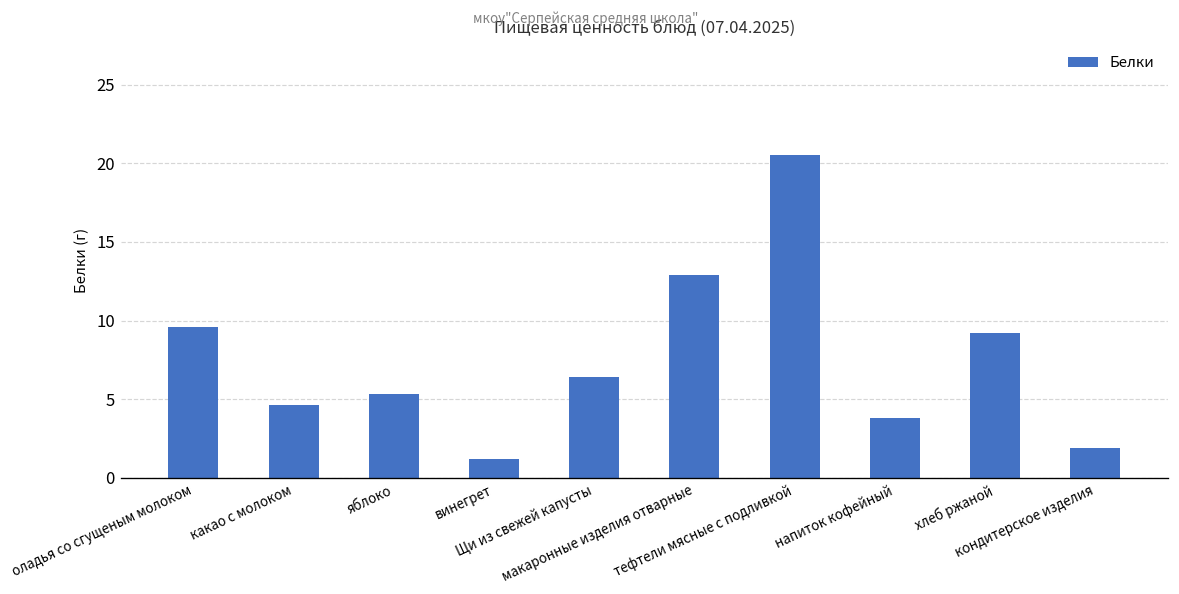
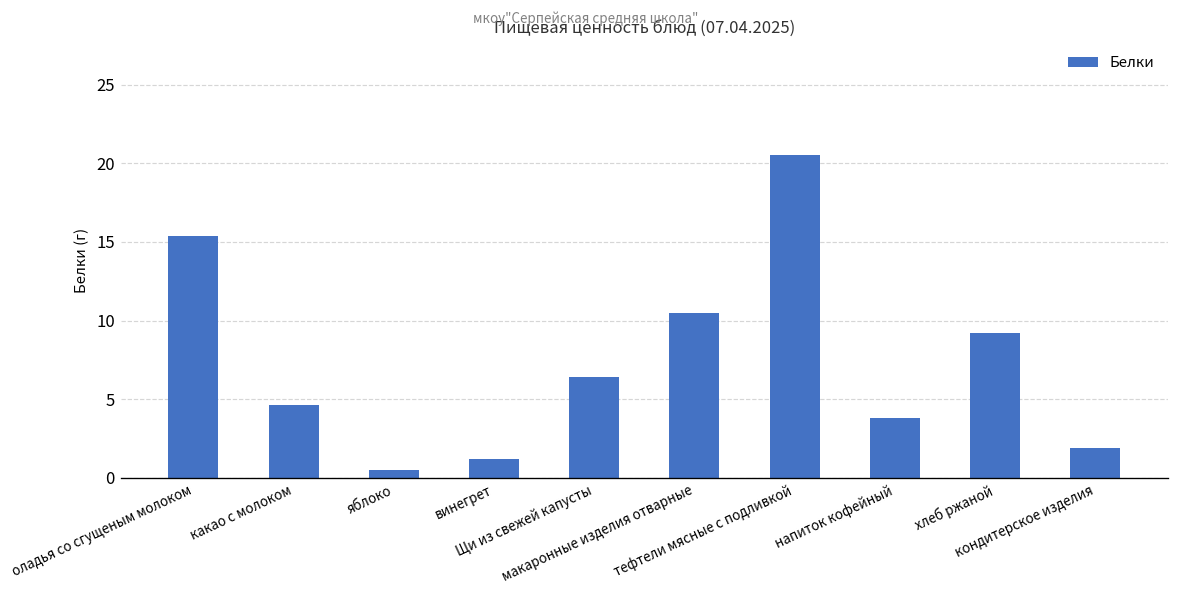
  {
-   "оладья со сгущеным молоком": 9.6,
+   "оладья со сгущеным молоком": 15.4,
    "какао с молоком": 4.6,
-   "яблоко": 5.3,
+   "яблоко": 0.5,
    "винегрет": 1.2,
    "Щи из свежей капусты": 6.4,
-   "макаронные изделия отварные": 12.9,
+   "макаронные изделия отварные": 10.5,
    "тефтели мясные с подливкой": 20.5,
    "напиток кофейный": 3.8,
    "хлеб ржаной": 9.2,
    "кондитерское изделия": 1.9
  }
